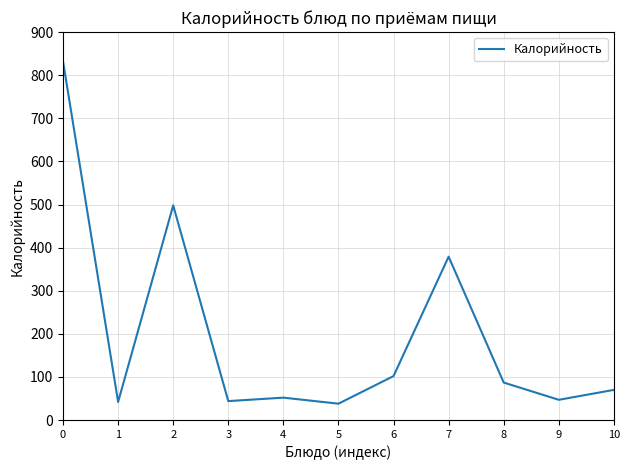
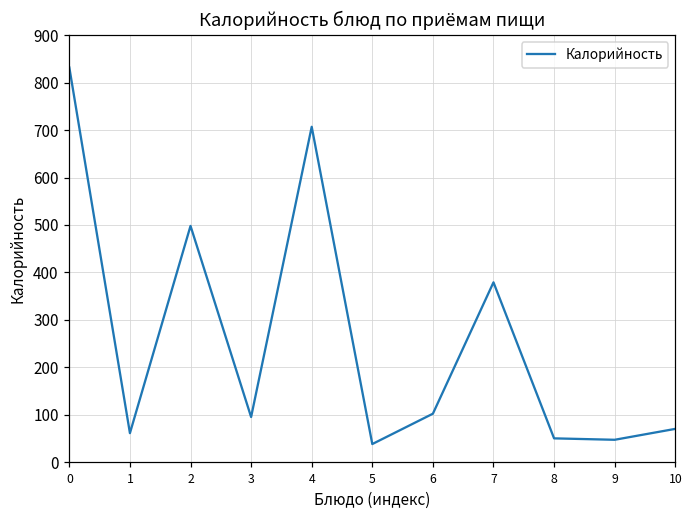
  {
    "0": 830,
-   "1": 40,
+   "1": 60,
    "2": 500,
-   "3": 40,
-   "4": 50,
+   "3": 100,
+   "4": 710,
    "5": 40,
    "6": 100,
    "7": 380,
-   "8": 90,
+   "8": 50,
    "9": 50,
    "10": 70
  }
